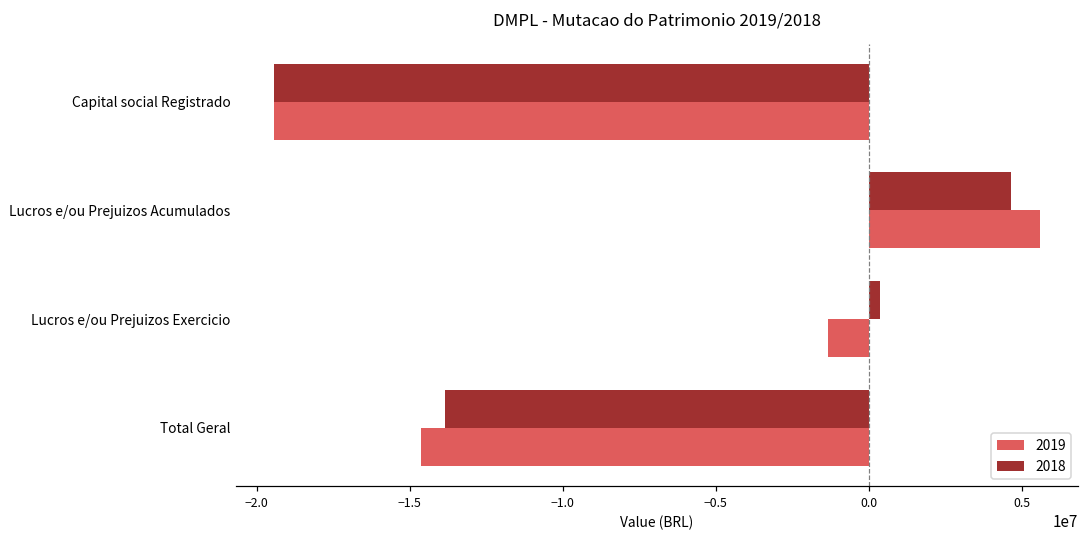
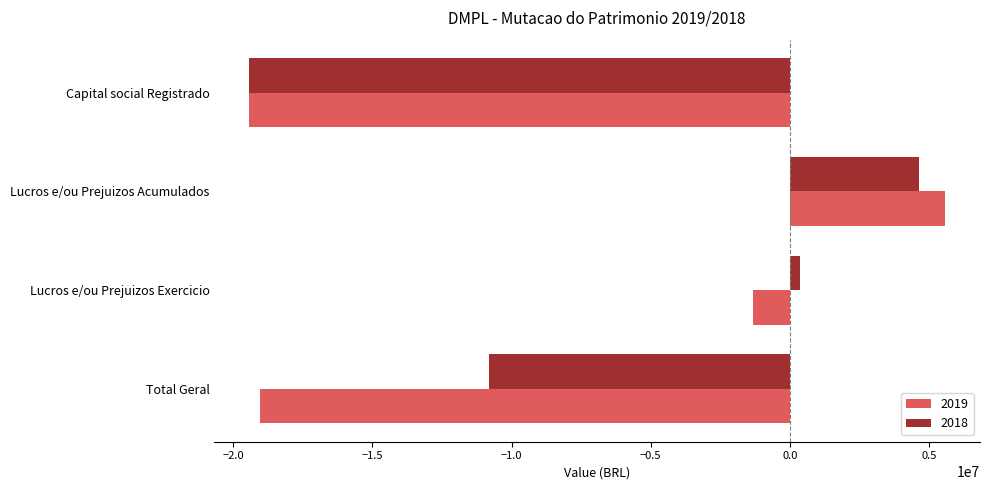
  {
    "2019": {
      "Capital social Registrado": -19400000,
      "Lucros e/ou Prejuizos Acumulados": 5600000,
      "Lucros e/ou Prejuizos Exercicio": -1300000,
-     "Total Geral": -14600000
+     "Total Geral": -19000000
    },
    "2018": {
      "Capital social Registrado": -19400000,
      "Lucros e/ou Prejuizos Acumulados": 4700000,
      "Lucros e/ou Prejuizos Exercicio": 400000,
-     "Total Geral": -13800000
+     "Total Geral": -10800000
    }
  }
